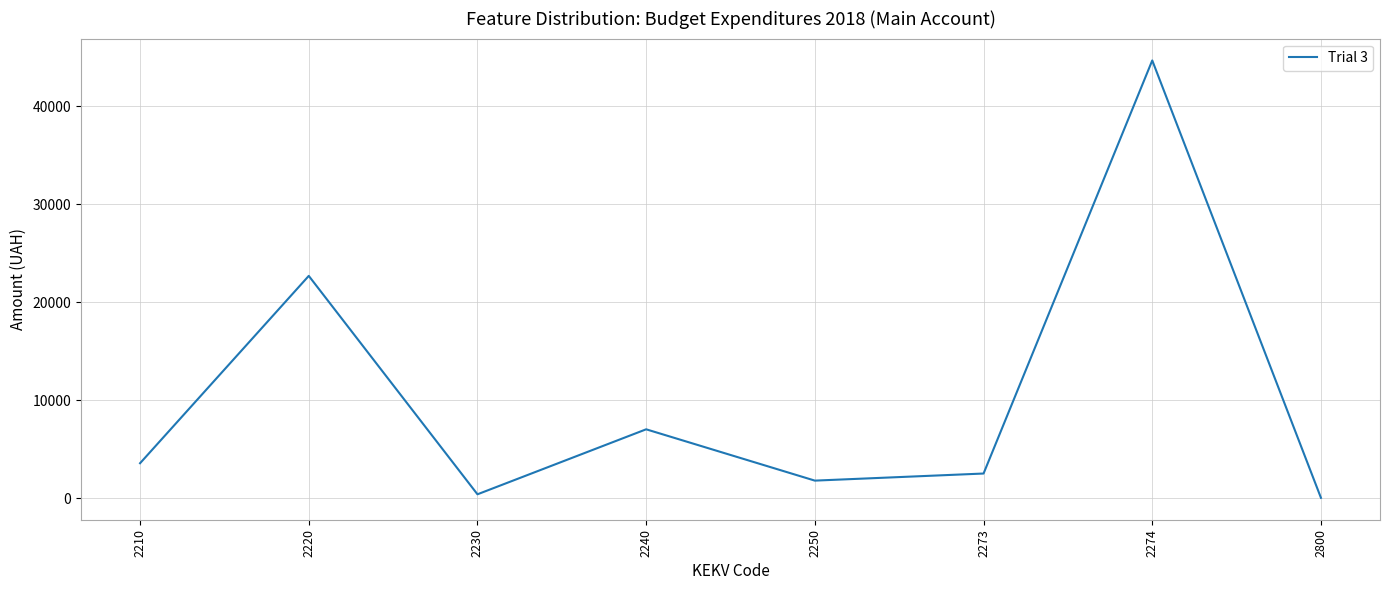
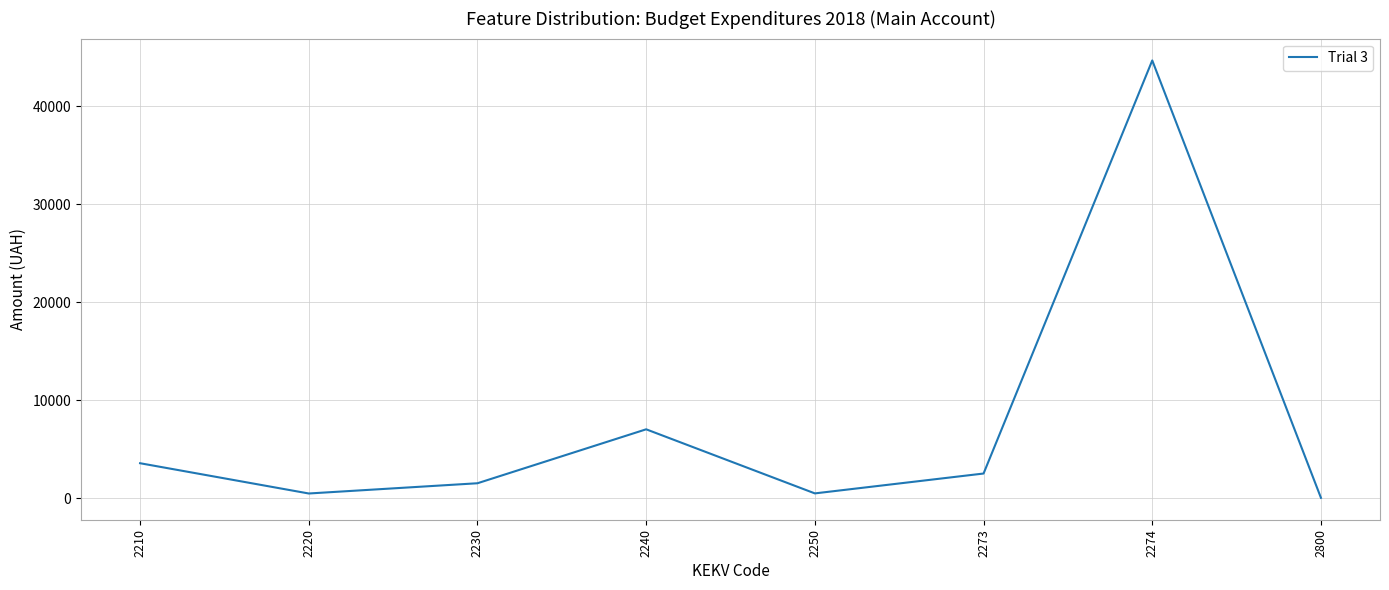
  {
    "2210": 4000,
-   "2220": 23000,
-   "2230": 0,
+   "2220": 0,
+   "2230": 2000,
    "2240": 7000,
-   "2250": 2000,
+   "2250": 0,
    "2273": 3000,
    "2274": 45000,
    "2800": 0
  }
